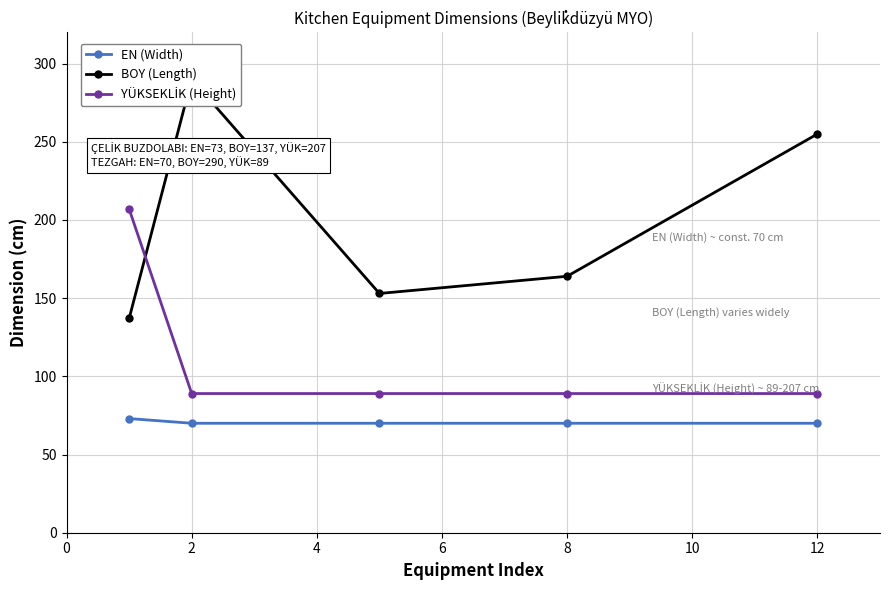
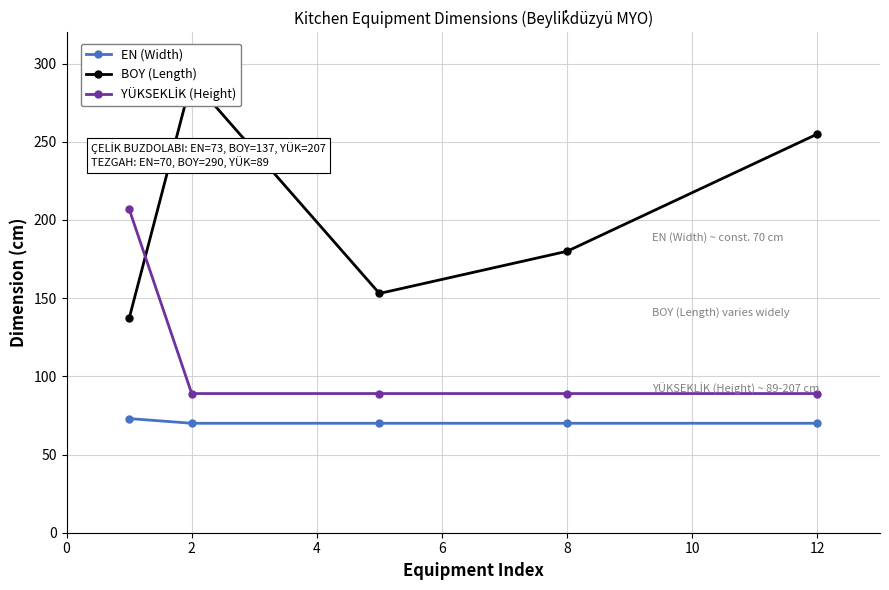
  {
    "EN (Width)": {
      "2": 70,
      "8": 70,
      "12": 70
    },
    "BOY (Length)": {
-     "8": 164,
+     "8": 180,
      "12": 255
    },
    "YÜKSEKLİK (Height)": {
      "12": 89
    }
  }
